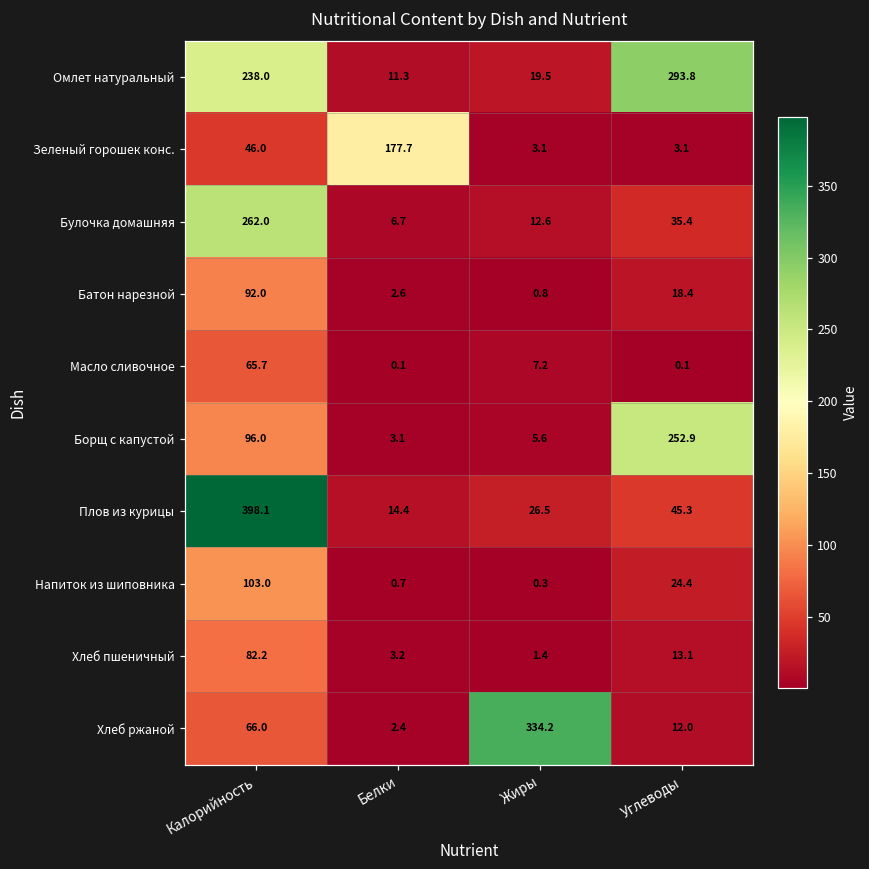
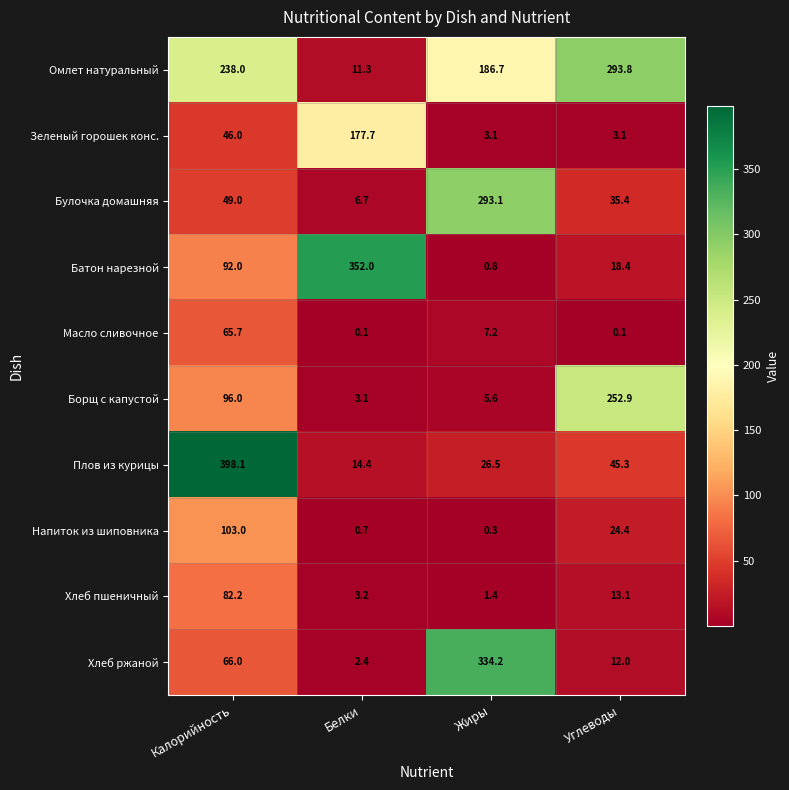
  {
    "Омлет натуральный": {
      "Калорийность": 238.0,
      "Белки": 11.3,
-     "Жиры": 19.5,
+     "Жиры": 186.7,
      "Углеводы": 293.8
    },
    "Зеленый горошек конс.": {
      "Калорийность": 46.0,
      "Белки": 177.7,
      "Жиры": 3.1,
      "Углеводы": 3.1
    },
    "Булочка домашняя": {
-     "Калорийность": 262.0,
+     "Калорийность": 49.0,
      "Белки": 6.7,
-     "Жиры": 12.6,
+     "Жиры": 293.1,
      "Углеводы": 35.4
    },
    "Батон нарезной": {
      "Калорийность": 92.0,
-     "Белки": 2.6,
+     "Белки": 352.0,
      "Жиры": 0.8,
      "Углеводы": 18.4
    },
    "Масло сливочное": {
      "Калорийность": 65.7,
      "Белки": 0.1,
      "Жиры": 7.2,
      "Углеводы": 0.1
    },
    "Борщ с капустой": {
      "Калорийность": 96.0,
      "Белки": 3.1,
      "Жиры": 5.6,
      "Углеводы": 252.9
    },
    "Плов из курицы": {
      "Калорийность": 398.1,
      "Белки": 14.4,
      "Жиры": 26.5,
      "Углеводы": 45.3
    },
    "Напиток из шиповника": {
      "Калорийность": 103.0,
      "Белки": 0.7,
      "Жиры": 0.3,
      "Углеводы": 24.4
    },
    "Хлеб пшеничный": {
      "Калорийность": 82.2,
      "Белки": 3.2,
      "Жиры": 1.4,
      "Углеводы": 13.1
    },
    "Хлеб ржаной": {
      "Калорийность": 66.0,
      "Белки": 2.4,
      "Жиры": 334.2,
      "Углеводы": 12.0
    }
  }
